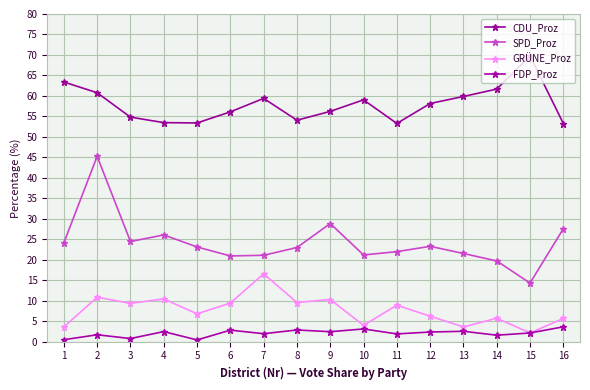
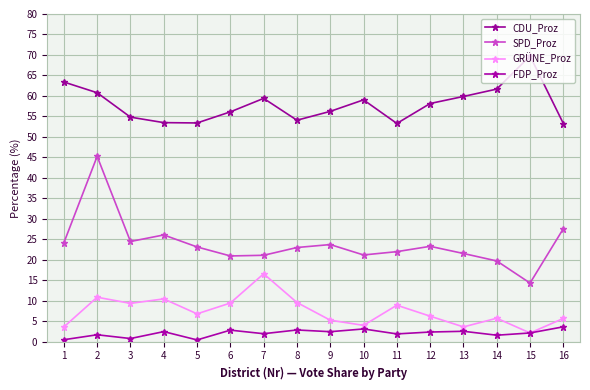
  {
    "SPD_Proz": {
      "1": 24,
      "2": 45,
      "3": 24,
      "4": 26,
      "5": 23,
      "6": 21,
      "7": 21,
      "8": 23,
-     "9": 29,
+     "9": 24,
      "10": 21,
      "11": 22,
      "12": 23,
      "13": 22,
      "14": 20,
      "15": 14,
      "16": 28
    },
    "GRÜNE_Proz": {
      "1": 4,
      "2": 11,
      "3": 9,
      "4": 10,
      "5": 7,
      "6": 9,
      "7": 17,
      "8": 10,
-     "9": 10,
+     "9": 5,
      "10": 4,
      "11": 9,
      "12": 6,
      "13": 4,
      "14": 6,
      "16": 6
    }
  }
